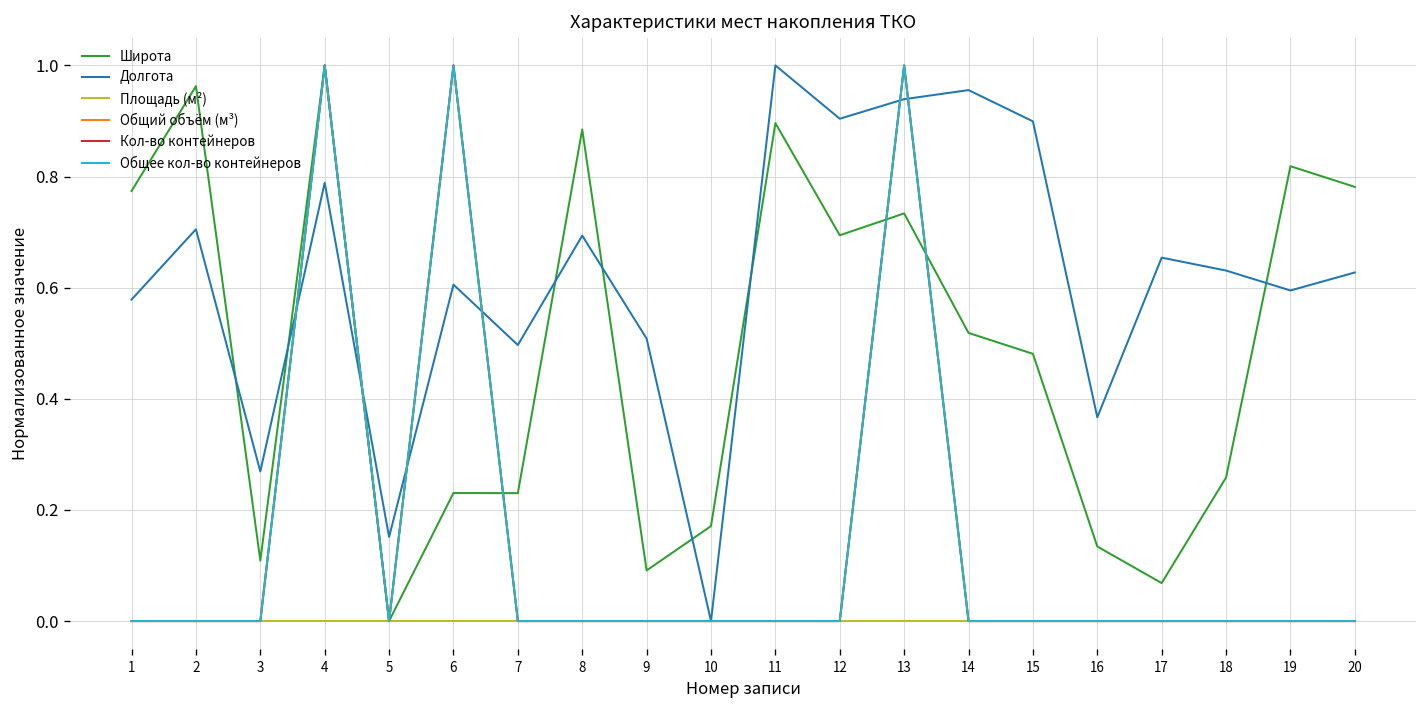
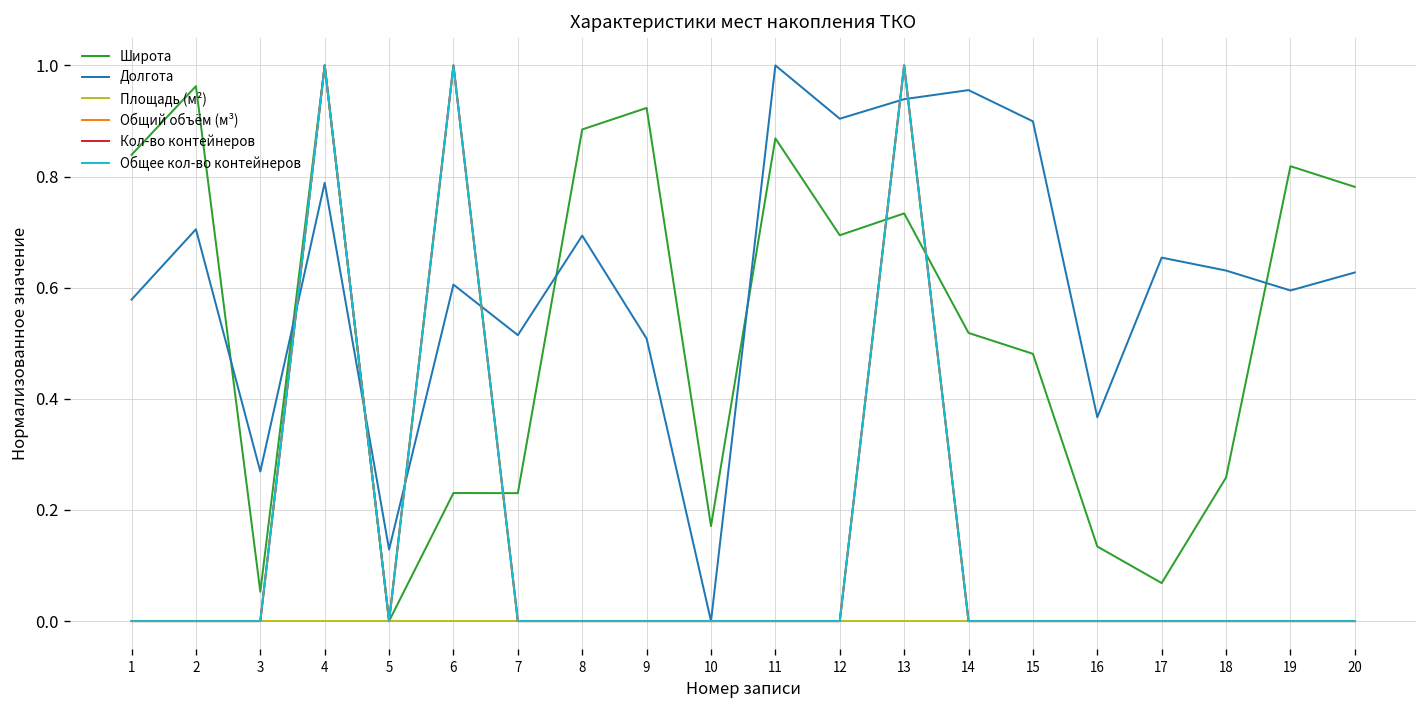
  {
    "Широта": {
-     "1": 0.77,
+     "1": 0.84,
      "2": 0.96,
-     "3": 0.11,
+     "3": 0.05,
      "6": 0.23,
      "7": 0.23,
      "8": 0.88,
-     "9": 0.09,
+     "9": 0.92,
      "10": 0.17,
-     "11": 0.90,
+     "11": 0.87,
      "12": 0.69,
      "13": 0.73,
      "14": 0.52,
      "15": 0.48,
      "16": 0.13,
      "17": 0.07,
      "18": 0.26,
      "19": 0.82,
      "20": 0.78
    },
    "Долгота": {
      "1": 0.58,
      "2": 0.71,
      "3": 0.27,
      "4": 0.79,
-     "5": 0.15,
+     "5": 0.13,
      "6": 0.61,
-     "7": 0.50,
+     "7": 0.51,
      "8": 0.69,
      "9": 0.51,
      "11": 1.00,
      "12": 0.90,
      "13": 0.94,
      "14": 0.96,
      "15": 0.90,
      "16": 0.37,
      "17": 0.65,
      "18": 0.63,
      "19": 0.59,
      "20": 0.63
    },
    "Площадь (м²)": {
      "4": 0.00,
      "6": 0.00,
      "13": 0.00
    },
    "Общее кол-во контейнеров": {
      "6": 1.00,
      "13": 1.00
    }
  }
